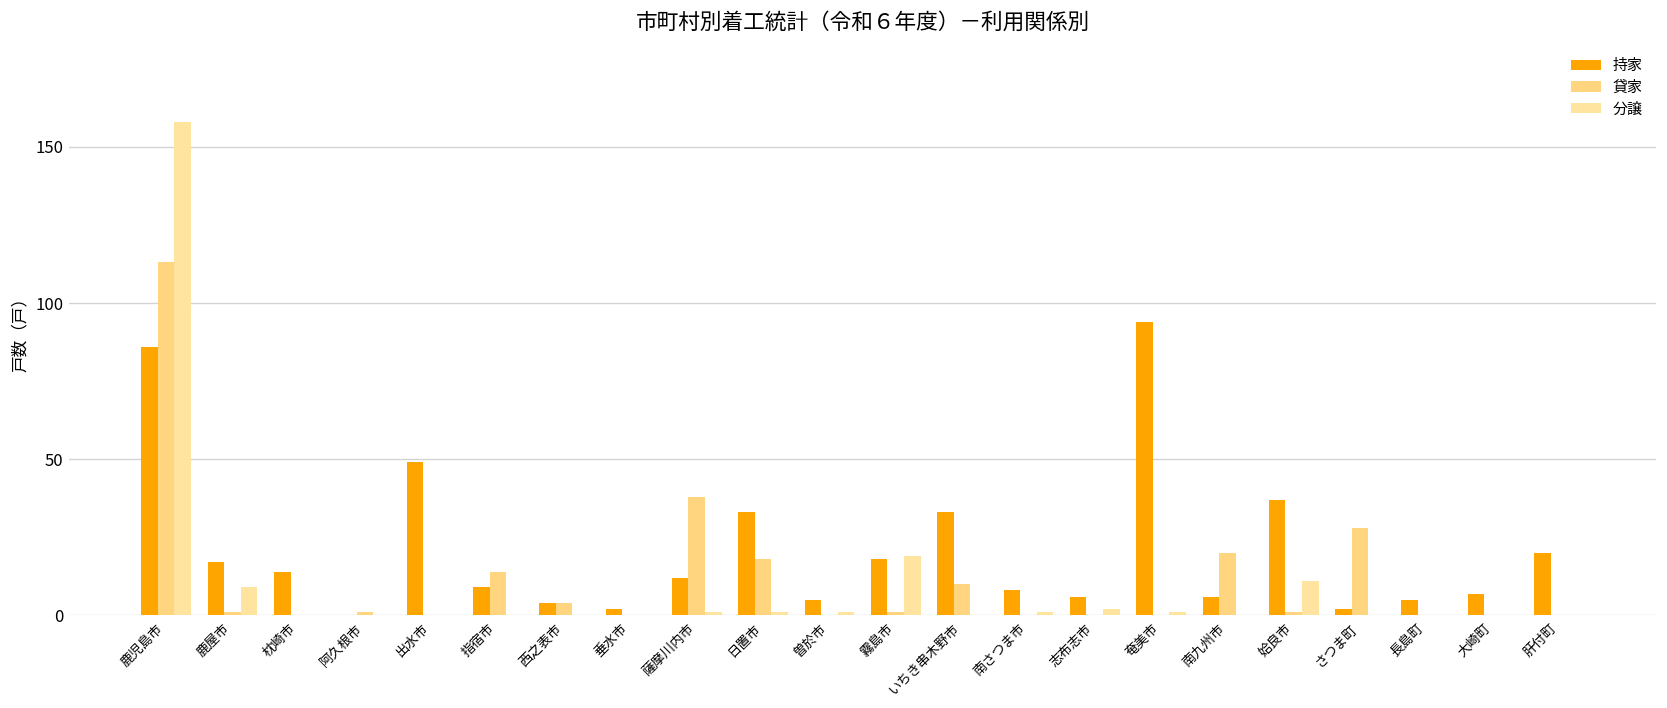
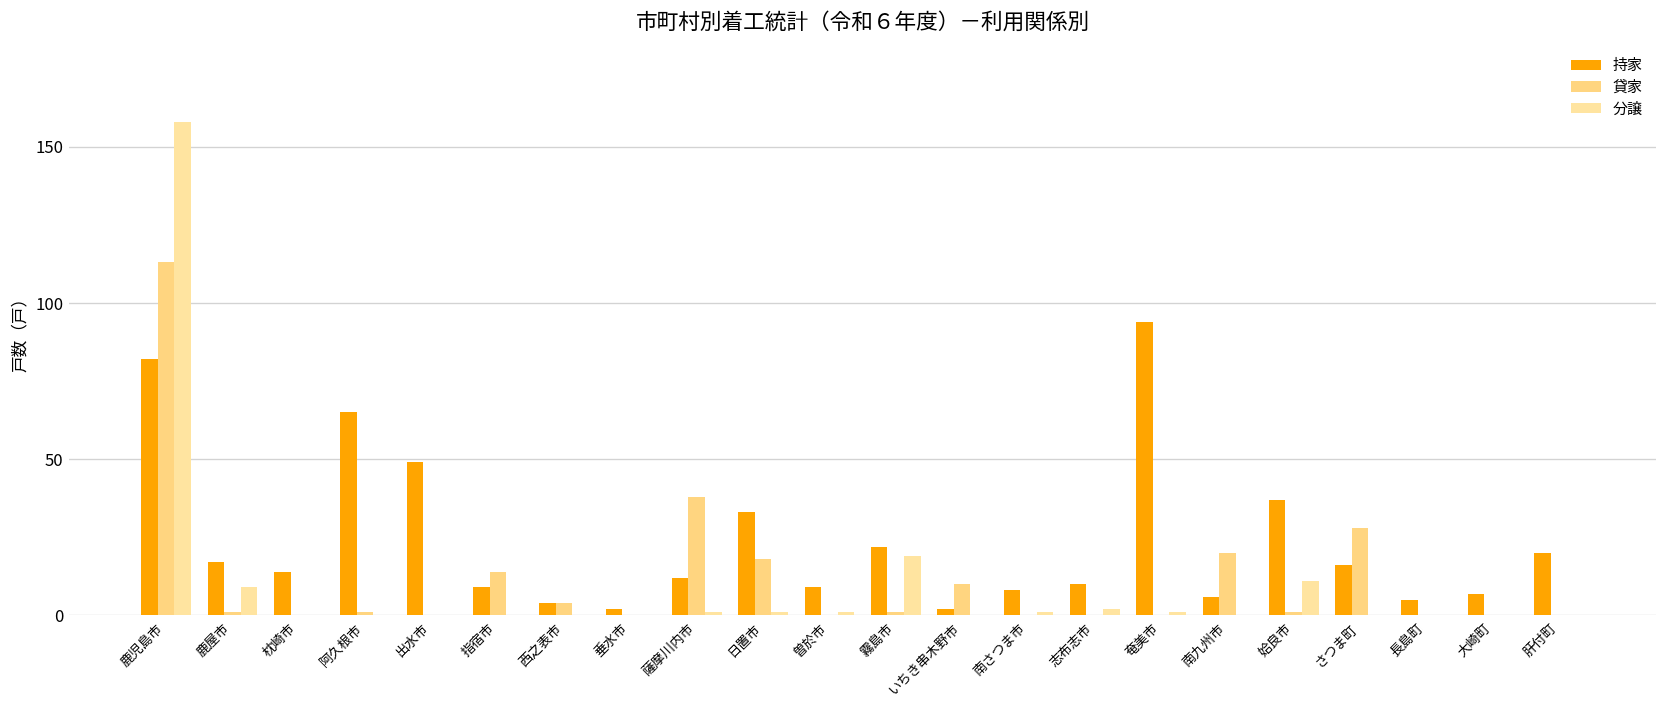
  {
    "持家": {
-     "鹿児島市": 86,
+     "鹿児島市": 82,
      "鹿屋市": 17,
      "枕崎市": 14,
-     "阿久根市": 0,
+     "阿久根市": 65,
      "出水市": 49,
      "指宿市": 9,
      "西之表市": 4,
      "垂水市": 2,
      "薩摩川内市": 12,
      "日置市": 33,
-     "曽於市": 5,
-     "霧島市": 18,
-     "いちき串木野市": 33,
+     "曽於市": 9,
+     "霧島市": 22,
+     "いちき串木野市": 2,
      "南さつま市": 8,
-     "志布志市": 6,
+     "志布志市": 10,
      "奄美市": 94,
      "南九州市": 6,
      "姶良市": 37,
-     "さつま町": 2,
+     "さつま町": 16,
      "長島町": 5,
      "大崎町": 7,
      "肝付町": 20
    }
  }
